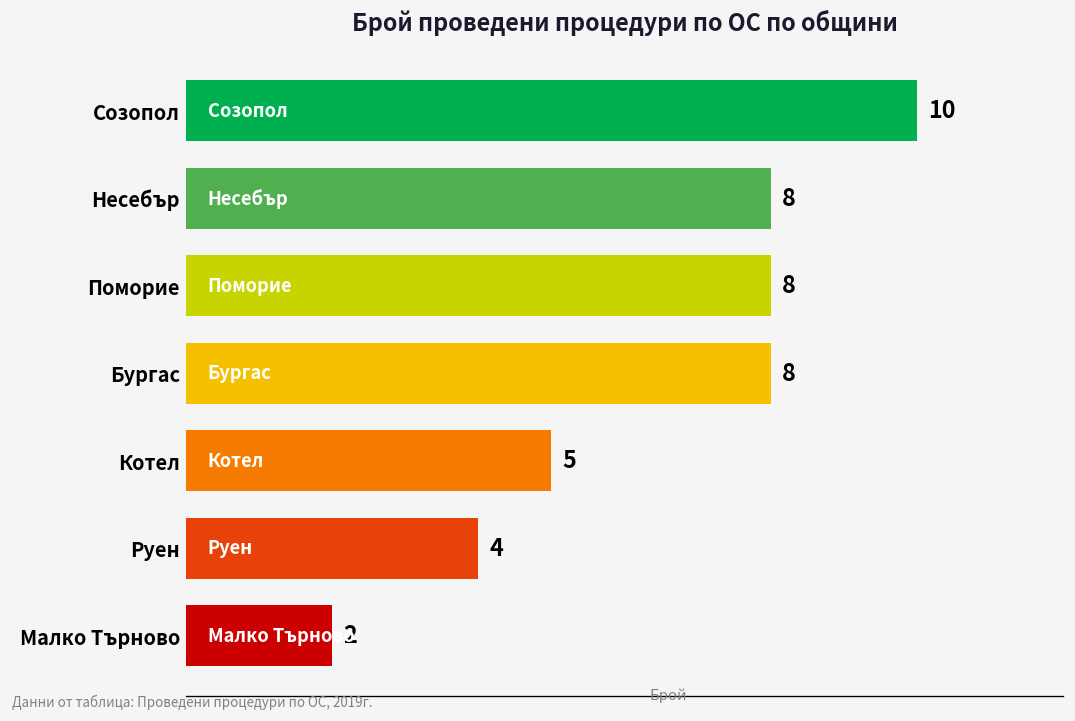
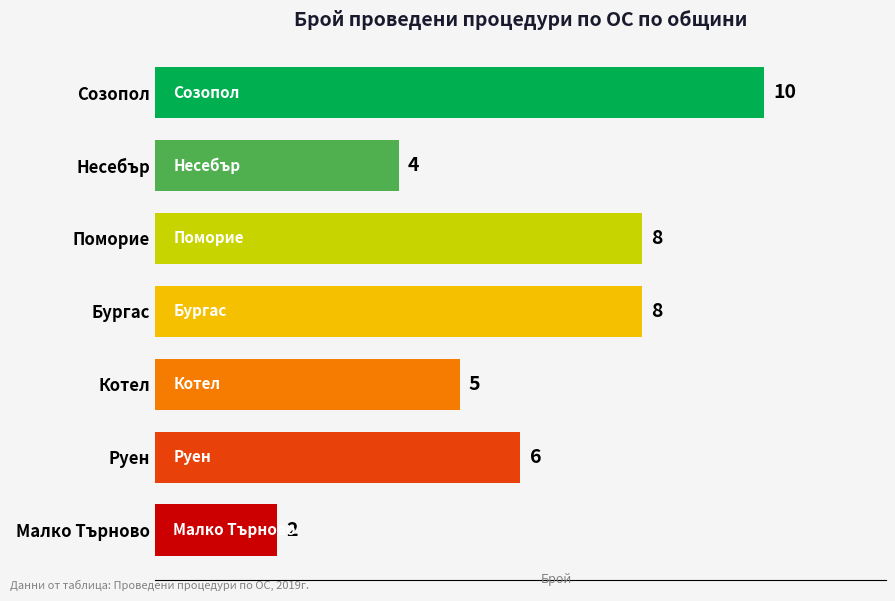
  {
    "Созопол": 10,
-   "Несебър": 8,
+   "Несебър": 4,
    "Поморие": 8,
    "Бургас": 8,
    "Котел": 5,
-   "Руен": 4
+   "Руен": 6
  }
